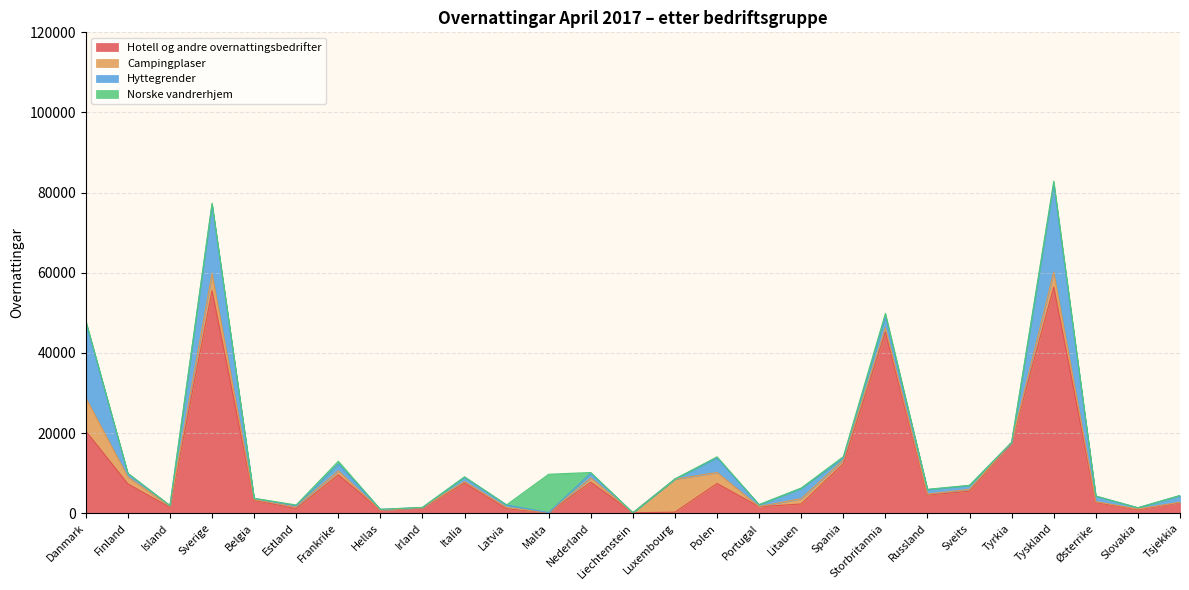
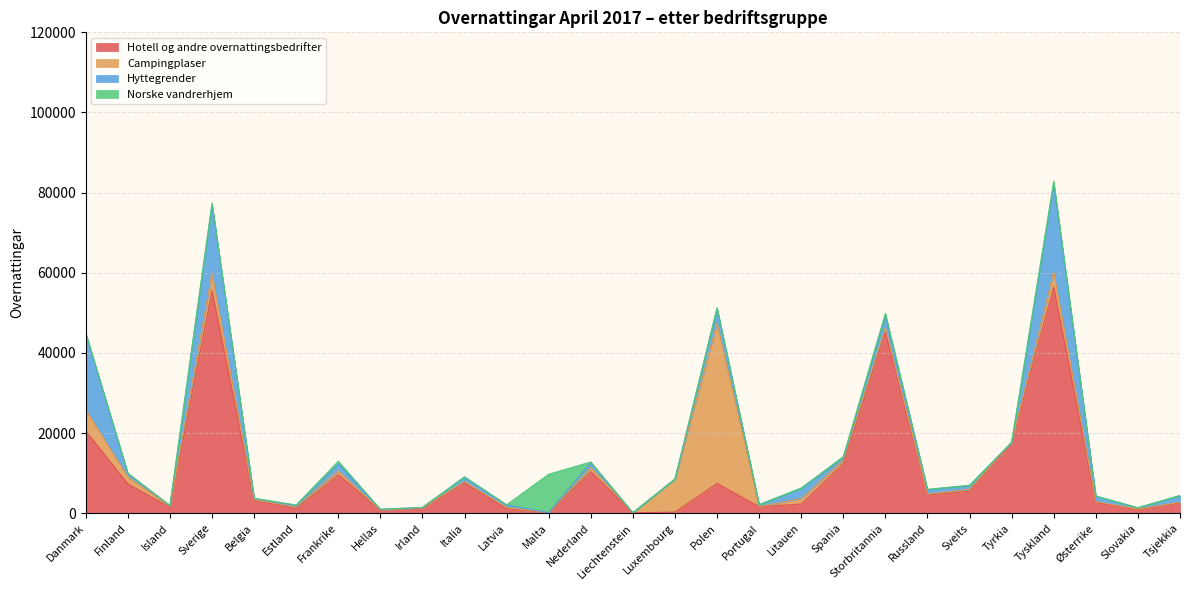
  {
    "Hotell og andre overnattingsbedrifter": {
      "Danmark": 20000,
      "Finland": 7000,
      "Sverige": 56000,
      "Frankrike": 10000,
-     "Nederland": 8000,
+     "Nederland": 10000,
      "Luxembourg": 0,
      "Polen": 7000,
      "Litauen": 2000,
      "Spania": 12000,
      "Storbritannia": 45000,
      "Tyskland": 56000
    },
    "Campingplaser": {
-     "Danmark": 8000,
+     "Danmark": 5000,
      "Finland": 2000,
      "Sverige": 4000,
      "Frankrike": 1000,
      "Nederland": 1000,
-     "Polen": 3000,
+     "Polen": 40000,
      "Litauen": 1000,
      "Storbritannia": 1000,
      "Tyskland": 4000
    },
    "Hyttegrender": {
      "Frankrike": 2000,
      "Storbritannia": 3000,
      "Tyskland": 22000
    },
    "Norske vandrerhjem": {
      "Frankrike": 1000,
      "Malta": 10000,
      "Storbritannia": 1000,
      "Tyskland": 1000
    }
  }
